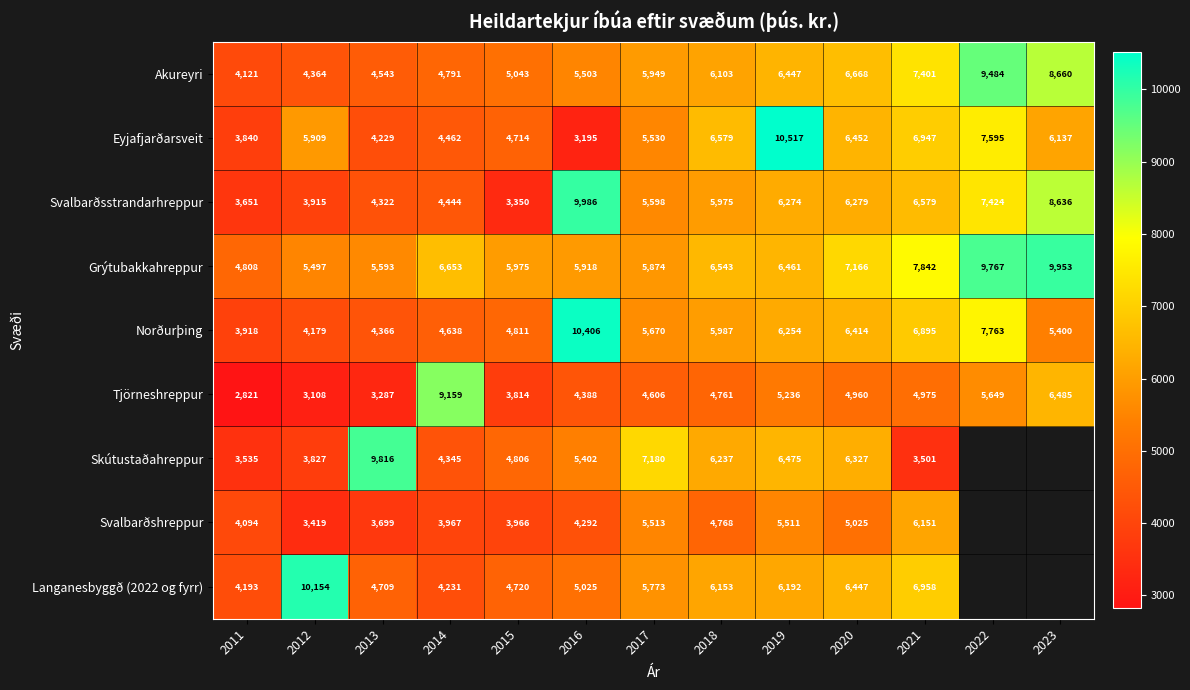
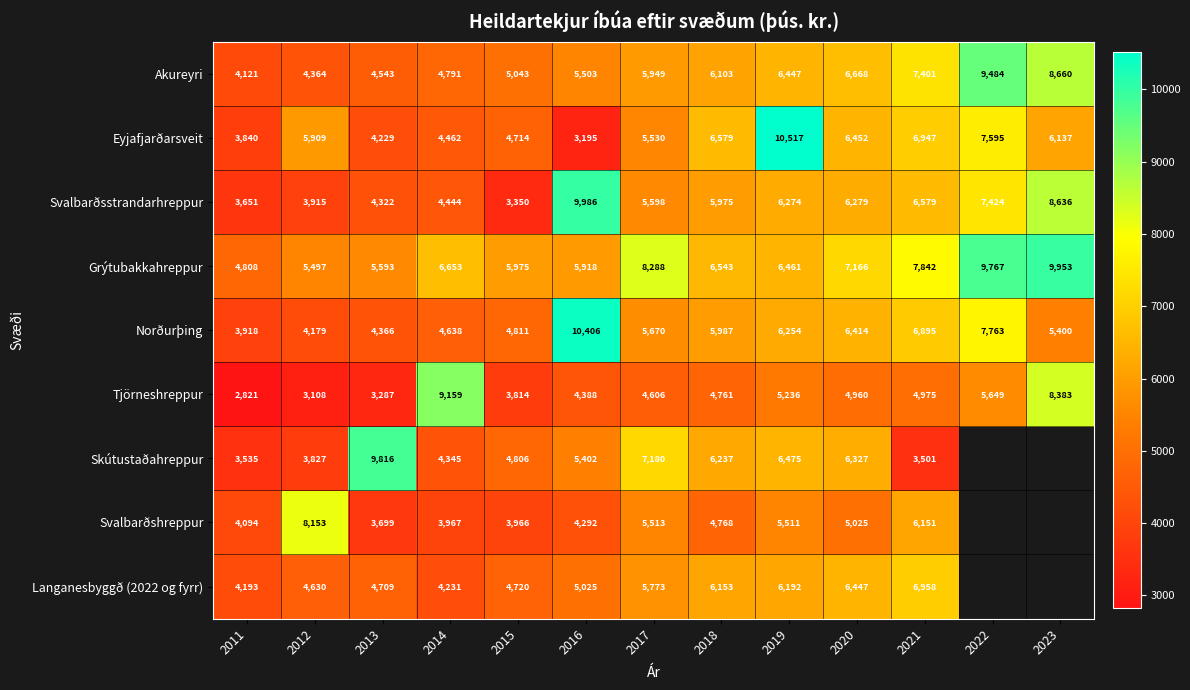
  {
    "Akureyri": {
      "2011": "4,121",
      "2012": "4,364",
      "2013": "4,543",
      "2014": "4,791",
      "2015": "5,043",
      "2016": "5,503",
      "2017": "5,949",
      "2018": "6,103",
      "2019": "6,447",
      "2020": "6,668",
      "2021": "7,401",
      "2022": "9,484",
      "2023": "8,660"
    },
    "Eyjafjarðarsveit": {
      "2011": "3,840",
      "2012": "5,909",
      "2013": "4,229",
      "2014": "4,462",
      "2015": "4,714",
      "2016": "3,195",
      "2017": "5,530",
      "2018": "6,579",
      "2019": "10,517",
      "2020": "6,452",
      "2021": "6,947",
      "2022": "7,595",
      "2023": "6,137"
    },
    "Svalbarðsstrandarhreppur": {
      "2011": "3,651",
      "2012": "3,915",
      "2013": "4,322",
      "2014": "4,444",
      "2015": "3,350",
      "2016": "9,986",
      "2017": "5,598",
      "2018": "5,975",
      "2019": "6,274",
      "2020": "6,279",
      "2021": "6,579",
      "2022": "7,424",
      "2023": "8,636"
    },
    "Grýtubakkahreppur": {
      "2011": "4,808",
      "2012": "5,497",
      "2013": "5,593",
      "2014": "6,653",
      "2015": "5,975",
      "2016": "5,918",
-     "2017": "5,874",
+     "2017": "8,288",
      "2018": "6,543",
      "2019": "6,461",
      "2020": "7,166",
      "2021": "7,842",
      "2022": "9,767",
      "2023": "9,953"
    },
    "Norðurþing": {
      "2011": "3,918",
      "2012": "4,179",
      "2013": "4,366",
      "2014": "4,638",
      "2015": "4,811",
      "2016": "10,406",
      "2017": "5,670",
      "2018": "5,987",
      "2019": "6,254",
      "2020": "6,414",
      "2021": "6,895",
      "2022": "7,763",
      "2023": "5,400"
    },
    "Tjörneshreppur": {
      "2011": "2,821",
      "2012": "3,108",
      "2013": "3,287",
      "2014": "9,159",
      "2015": "3,814",
      "2016": "4,388",
      "2017": "4,606",
      "2018": "4,761",
      "2019": "5,236",
      "2020": "4,960",
      "2021": "4,975",
      "2022": "5,649",
-     "2023": "6,485"
+     "2023": "8,383"
    },
    "Skútustaðahreppur": {
      "2011": "3,535",
      "2012": "3,827",
      "2013": "9,816",
      "2014": "4,345",
      "2015": "4,806",
      "2016": "5,402",
      "2017": "7,180",
      "2018": "6,237",
      "2019": "6,475",
      "2020": "6,327",
      "2021": "3,501"
    },
    "Svalbarðshreppur": {
      "2011": "4,094",
-     "2012": "3,419",
+     "2012": "8,153",
      "2013": "3,699",
      "2014": "3,967",
      "2015": "3,966",
      "2016": "4,292",
      "2017": "5,513",
      "2018": "4,768",
      "2019": "5,511",
      "2020": "5,025",
      "2021": "6,151"
    },
    "Langanesbyggð (2022 og fyrr)": {
      "2011": "4,193",
-     "2012": "10,154",
+     "2012": "4,630",
      "2013": "4,709",
      "2014": "4,231",
      "2015": "4,720",
      "2016": "5,025",
      "2017": "5,773",
      "2018": "6,153",
      "2019": "6,192",
      "2020": "6,447",
      "2021": "6,958"
    }
  }
